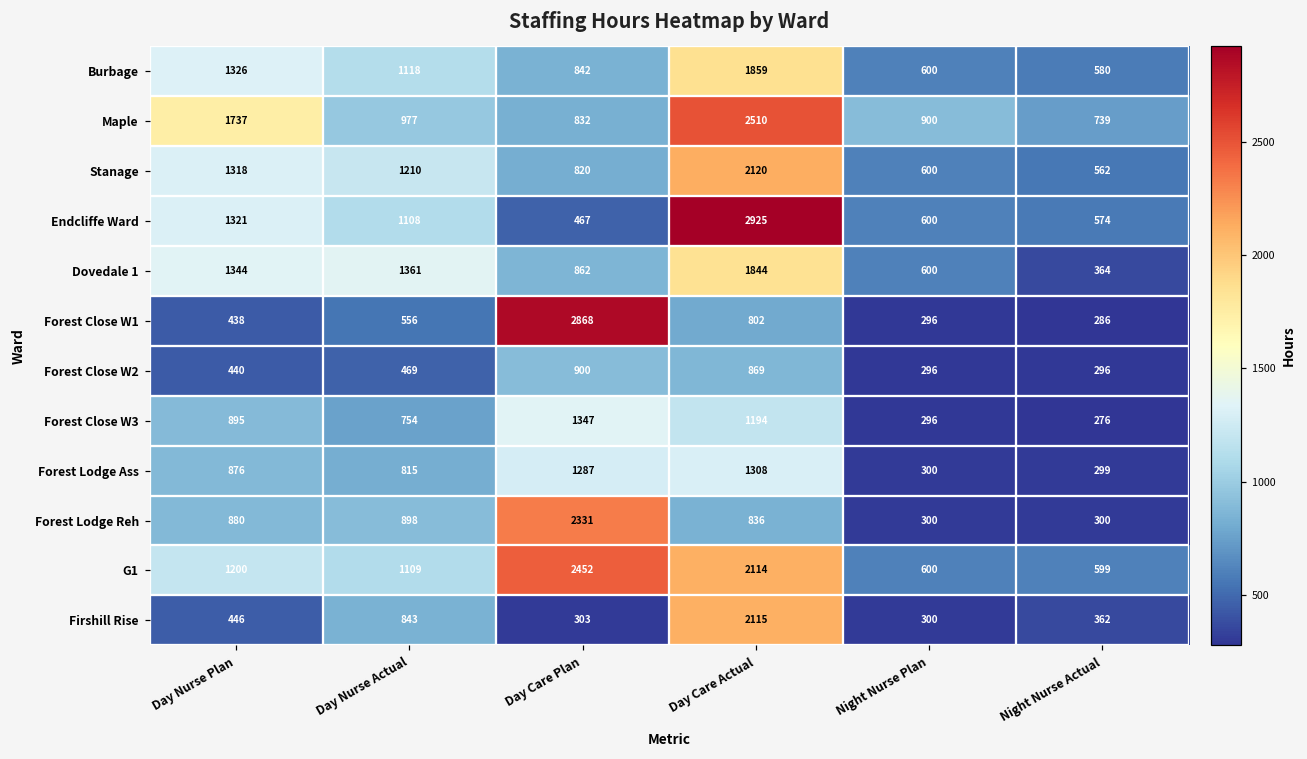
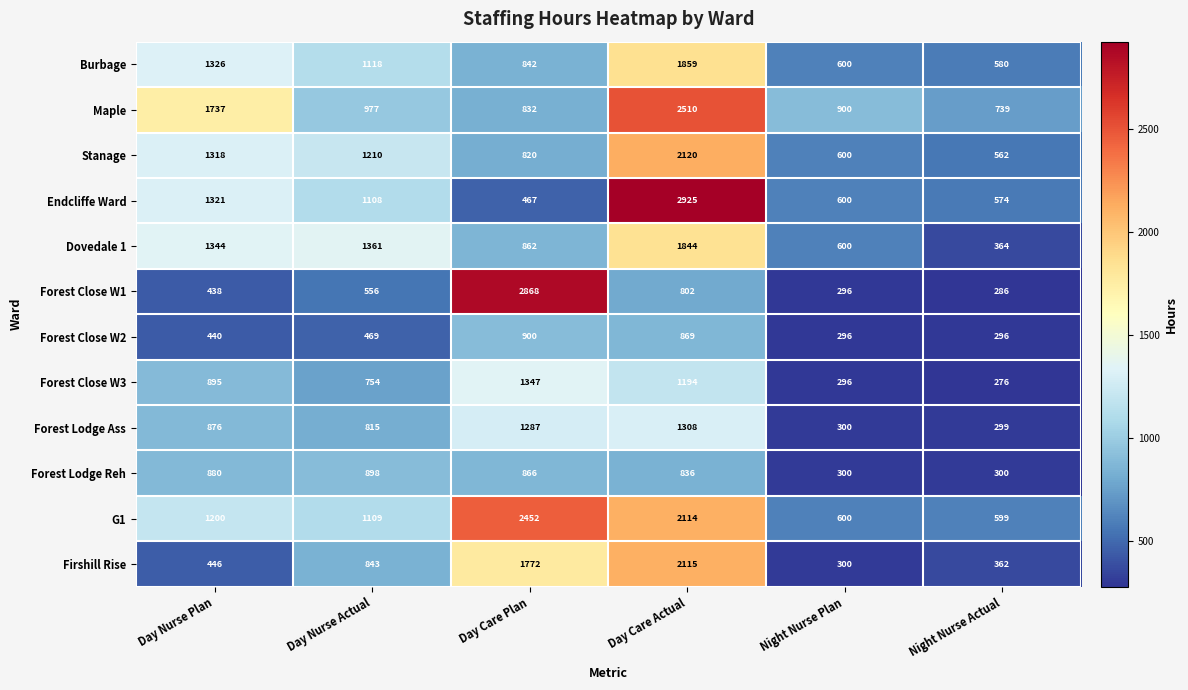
  {
    "Burbage": {
      "Day Nurse Plan": 1326,
      "Day Nurse Actual": 1118,
      "Day Care Plan": 842,
      "Day Care Actual": 1859,
      "Night Nurse Plan": 600,
      "Night Nurse Actual": 580
    },
    "Maple": {
      "Day Nurse Plan": 1737,
      "Day Nurse Actual": 977,
      "Day Care Plan": 832,
      "Day Care Actual": 2510,
      "Night Nurse Plan": 900,
      "Night Nurse Actual": 739
    },
    "Stanage": {
      "Day Nurse Plan": 1318,
      "Day Nurse Actual": 1210,
      "Day Care Plan": 820,
      "Day Care Actual": 2120,
      "Night Nurse Plan": 600,
      "Night Nurse Actual": 562
    },
    "Endcliffe Ward": {
      "Day Nurse Plan": 1321,
      "Day Nurse Actual": 1108,
      "Day Care Plan": 467,
      "Day Care Actual": 2925,
      "Night Nurse Plan": 600,
      "Night Nurse Actual": 574
    },
    "Dovedale 1": {
      "Day Nurse Plan": 1344,
      "Day Nurse Actual": 1361,
      "Day Care Plan": 862,
      "Day Care Actual": 1844,
      "Night Nurse Plan": 600,
      "Night Nurse Actual": 364
    },
    "Forest Close W1": {
      "Day Nurse Plan": 438,
      "Day Nurse Actual": 556,
      "Day Care Plan": 2868,
      "Day Care Actual": 802,
      "Night Nurse Plan": 296,
      "Night Nurse Actual": 286
    },
    "Forest Close W2": {
      "Day Nurse Plan": 440,
      "Day Nurse Actual": 469,
      "Day Care Plan": 900,
      "Day Care Actual": 869,
      "Night Nurse Plan": 296,
      "Night Nurse Actual": 296
    },
    "Forest Close W3": {
      "Day Nurse Plan": 895,
      "Day Nurse Actual": 754,
      "Day Care Plan": 1347,
      "Day Care Actual": 1194,
      "Night Nurse Plan": 296,
      "Night Nurse Actual": 276
    },
    "Forest Lodge Ass": {
      "Day Nurse Plan": 876,
      "Day Nurse Actual": 815,
      "Day Care Plan": 1287,
      "Day Care Actual": 1308,
      "Night Nurse Plan": 300,
      "Night Nurse Actual": 299
    },
    "Forest Lodge Reh": {
      "Day Nurse Plan": 880,
      "Day Nurse Actual": 898,
-     "Day Care Plan": 2331,
+     "Day Care Plan": 866,
      "Day Care Actual": 836,
      "Night Nurse Plan": 300,
      "Night Nurse Actual": 300
    },
    "G1": {
      "Day Nurse Plan": 1200,
      "Day Nurse Actual": 1109,
      "Day Care Plan": 2452,
      "Day Care Actual": 2114,
      "Night Nurse Plan": 600,
      "Night Nurse Actual": 599
    },
    "Firshill Rise": {
      "Day Nurse Plan": 446,
      "Day Nurse Actual": 843,
-     "Day Care Plan": 303,
+     "Day Care Plan": 1772,
      "Day Care Actual": 2115,
      "Night Nurse Plan": 300,
      "Night Nurse Actual": 362
    }
  }
